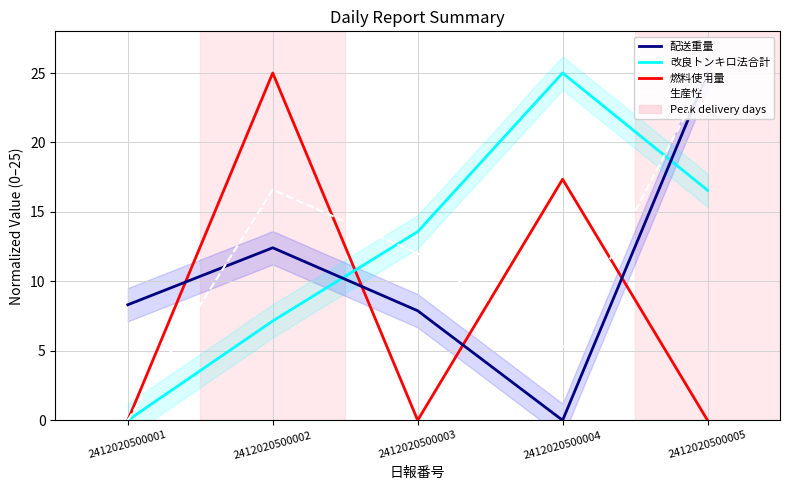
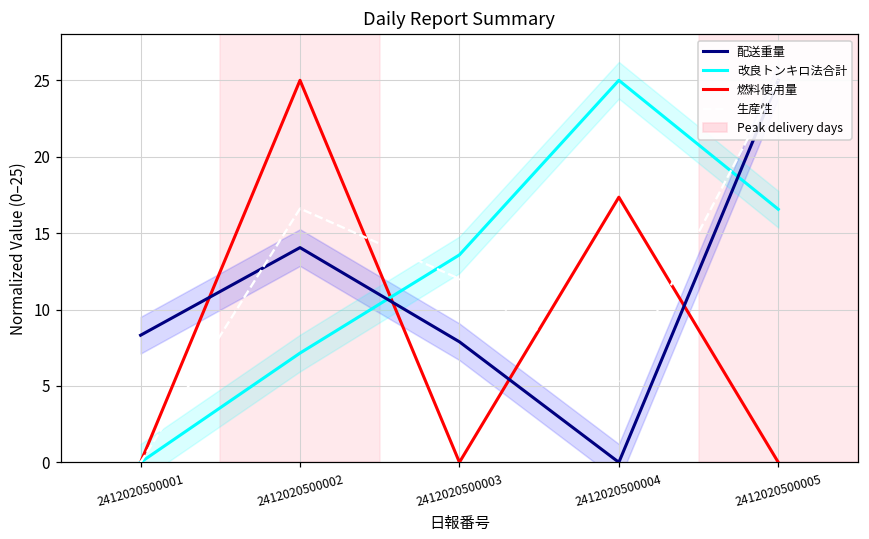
  {
    "配送重量": {
      "2412020500001": 8.3,
-     "2412020500002": 12.4,
+     "2412020500002": 14.1,
      "2412020500003": 7.9,
      "2412020500004": 0.0
    },
    "燃料使用量": {
      "2412020500002": 25.0,
      "2412020500003": 0.0,
      "2412020500004": 17.4,
      "2412020500005": 0.0
    }
  }
